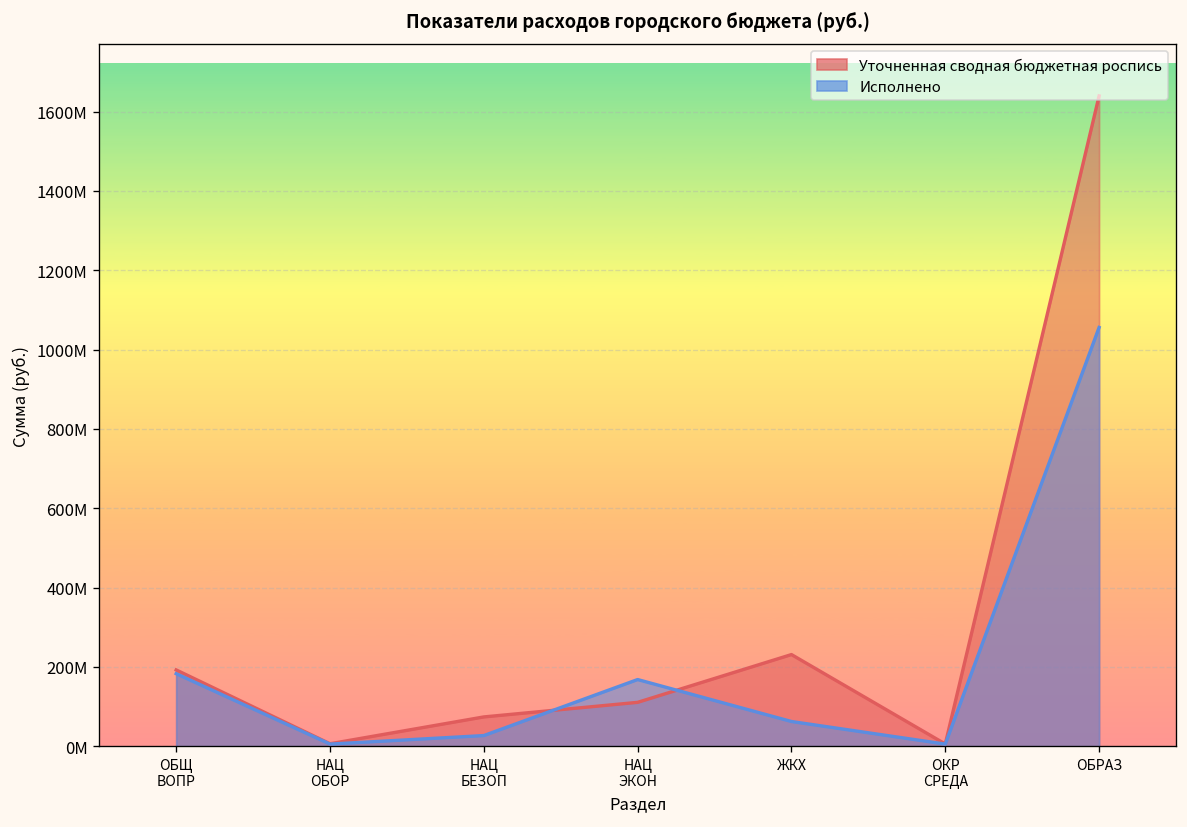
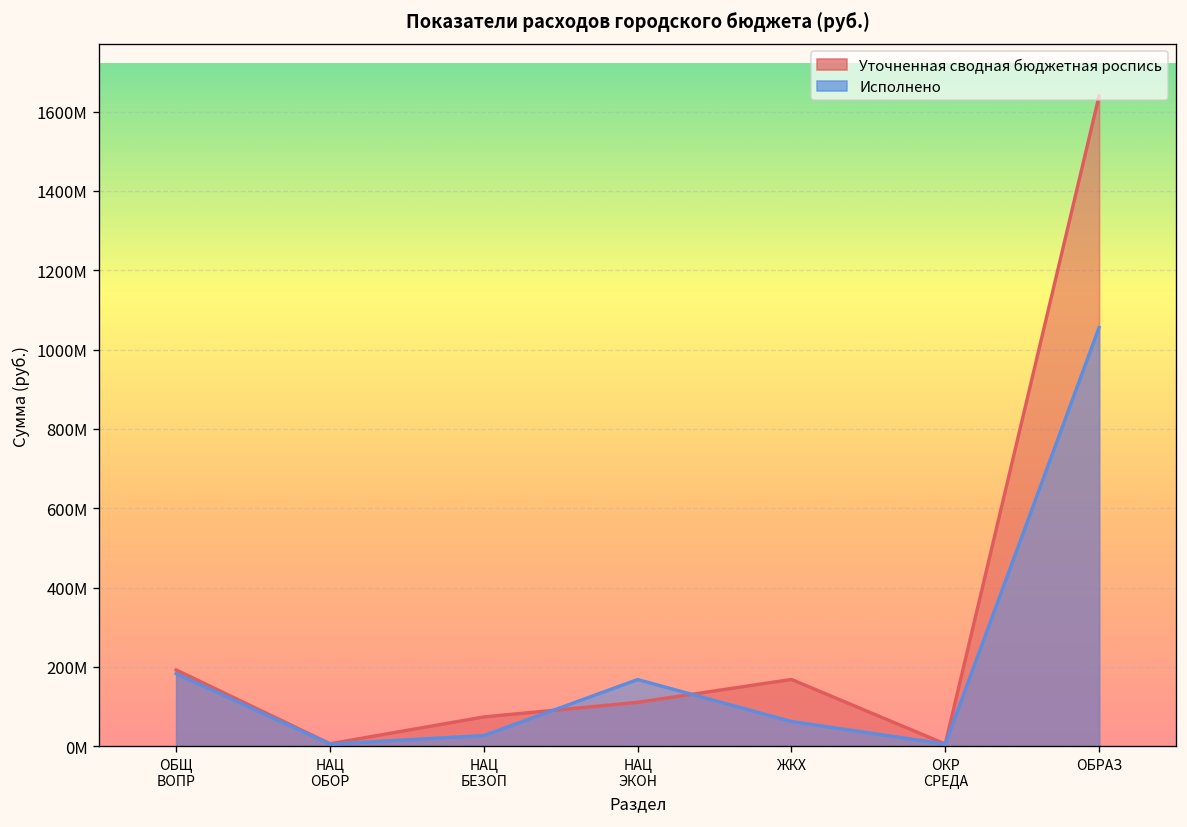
  {
    "Уточненная сводная бюджетная роспись": {
      "ОБЩ ВОПР": 190000000,
      "НАЦ БЕЗОП": 70000000,
      "НАЦ ЭКОН": 110000000,
-     "ЖКХ": 230000000
+     "ЖКХ": 170000000
    },
    "Исполнено": {
      "ОБЩ ВОПР": 180000000,
      "НАЦ БЕЗОП": 30000000,
      "НАЦ ЭКОН": 170000000,
      "ЖКХ": 60000000,
      "ОБРАЗ": 1060000000
    }
  }
